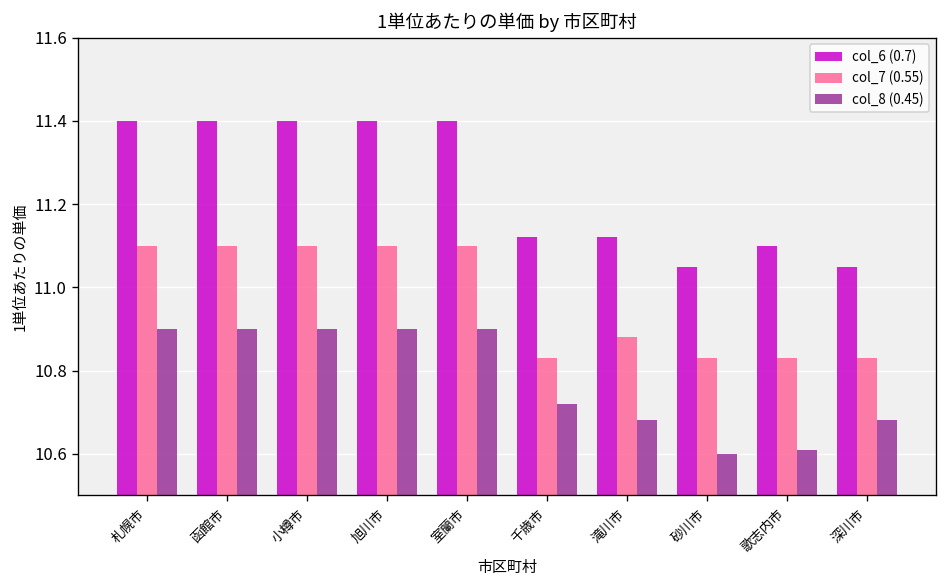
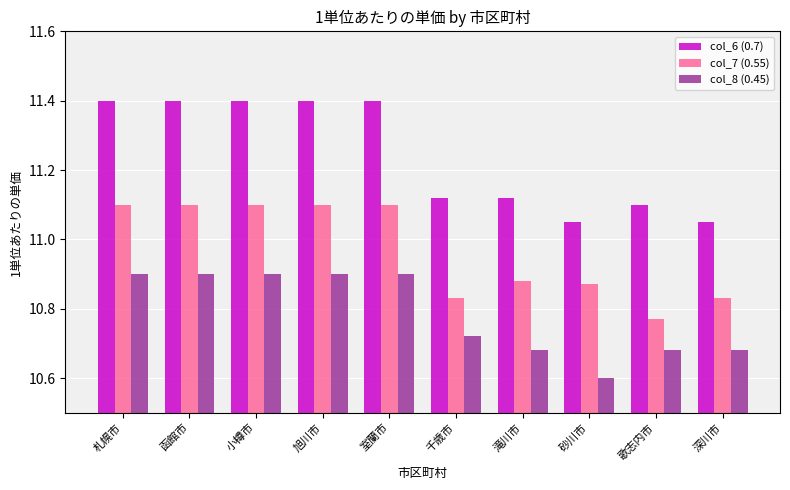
  {
    "col_6 (0.7)": {
      "札幌市": 11.40,
      "函館市": 11.40,
      "小樽市": 11.40,
      "旭川市": 11.40,
      "室蘭市": 11.40,
      "千歳市": 11.12,
      "滝川市": 11.12,
      "砂川市": 11.05,
      "歌志内市": 11.10,
      "深川市": 11.05
    },
    "col_7 (0.55)": {
      "札幌市": 11.10,
      "函館市": 11.10,
      "小樽市": 11.10,
      "旭川市": 11.10,
      "室蘭市": 11.10,
      "千歳市": 10.83,
      "滝川市": 10.88,
-     "砂川市": 10.83,
-     "歌志内市": 10.83,
+     "砂川市": 10.87,
+     "歌志内市": 10.77,
      "深川市": 10.83
    },
    "col_8 (0.45)": {
      "札幌市": 10.90,
      "函館市": 10.90,
      "小樽市": 10.90,
      "旭川市": 10.90,
      "室蘭市": 10.90,
      "千歳市": 10.72,
      "滝川市": 10.68,
      "砂川市": 10.60,
-     "歌志内市": 10.61,
+     "歌志内市": 10.68,
      "深川市": 10.68
    }
  }
